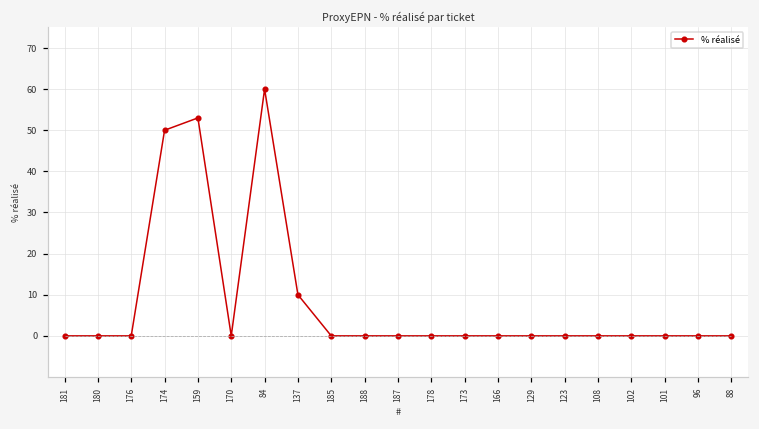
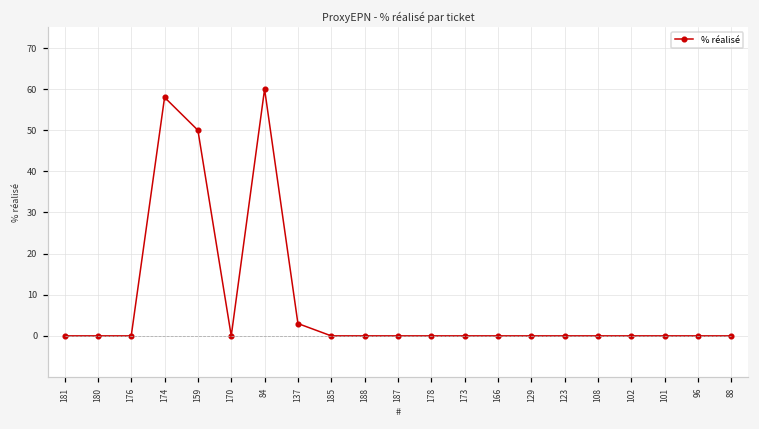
  {
    "% réalisé": {
-     "174": 50,
-     "159": 53,
+     "174": 58,
+     "159": 50,
      "84": 60,
-     "137": 10
+     "137": 3
    }
  }
